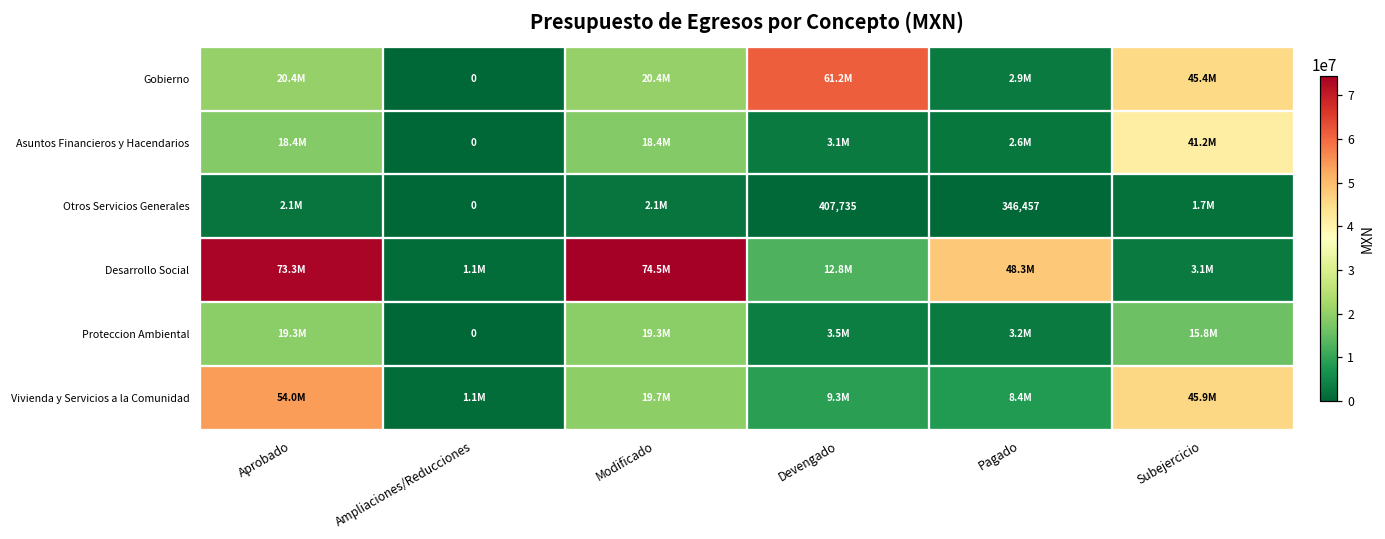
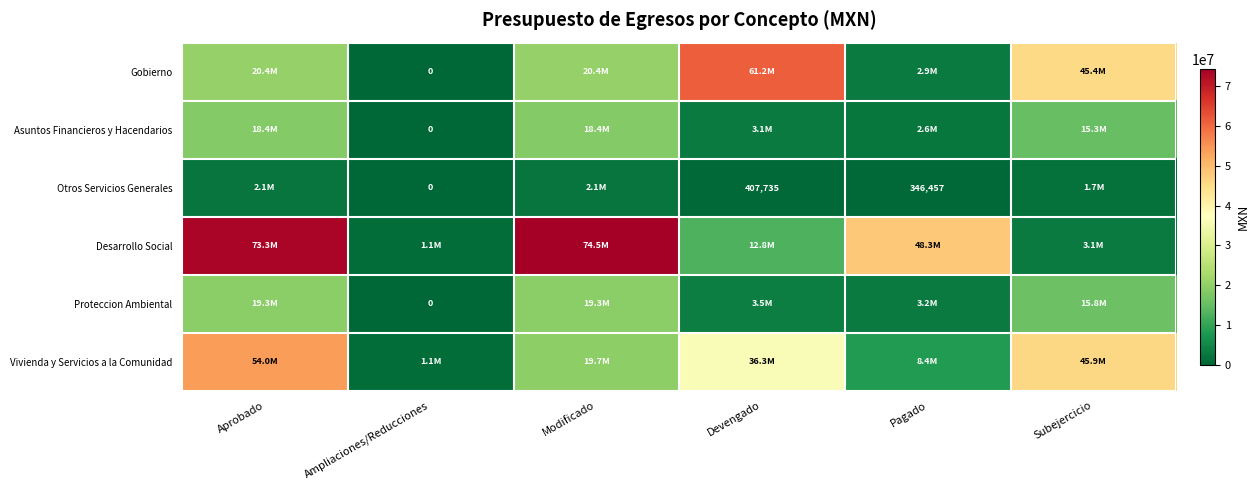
  {
    "Gobierno": {
      "Aprobado": "20.4M",
      "Ampliaciones/Reducciones": "0",
      "Modificado": "20.4M",
      "Devengado": "61.2M",
      "Pagado": "2.9M",
      "Subejercicio": "45.4M"
    },
    "Asuntos Financieros y Hacendarios": {
      "Aprobado": "18.4M",
      "Ampliaciones/Reducciones": "0",
      "Modificado": "18.4M",
      "Devengado": "3.1M",
      "Pagado": "2.6M",
-     "Subejercicio": "41.2M"
+     "Subejercicio": "15.3M"
    },
    "Otros Servicios Generales": {
      "Aprobado": "2.1M",
      "Ampliaciones/Reducciones": "0",
      "Modificado": "2.1M",
      "Devengado": "407,735",
      "Pagado": "346,457",
      "Subejercicio": "1.7M"
    },
    "Desarrollo Social": {
      "Aprobado": "73.3M",
      "Ampliaciones/Reducciones": "1.1M",
      "Modificado": "74.5M",
      "Devengado": "12.8M",
      "Pagado": "48.3M",
      "Subejercicio": "3.1M"
    },
    "Proteccion Ambiental": {
      "Aprobado": "19.3M",
      "Ampliaciones/Reducciones": "0",
      "Modificado": "19.3M",
      "Devengado": "3.5M",
      "Pagado": "3.2M",
      "Subejercicio": "15.8M"
    },
    "Vivienda y Servicios a la Comunidad": {
      "Aprobado": "54.0M",
      "Ampliaciones/Reducciones": "1.1M",
      "Modificado": "19.7M",
-     "Devengado": "9.3M",
+     "Devengado": "36.3M",
      "Pagado": "8.4M",
      "Subejercicio": "45.9M"
    }
  }
